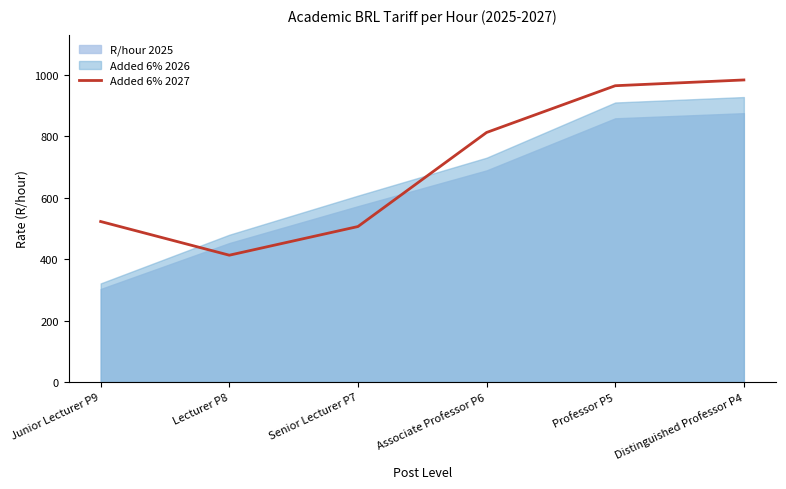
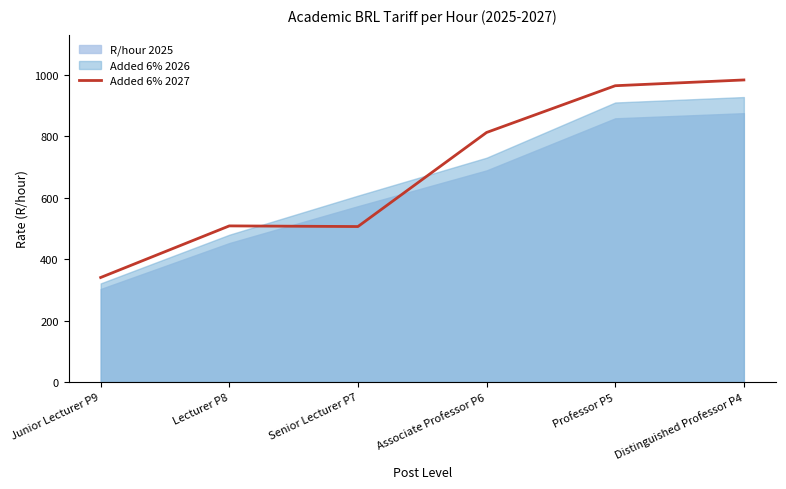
  {
    "Added 6% 2027": {
-     "Junior Lecturer P9": 520,
-     "Lecturer P8": 410,
+     "Junior Lecturer P9": 340,
+     "Lecturer P8": 510,
      "Senior Lecturer P7": 510,
      "Associate Professor P6": 810,
      "Professor P5": 960,
      "Distinguished Professor P4": 980
    }
  }
